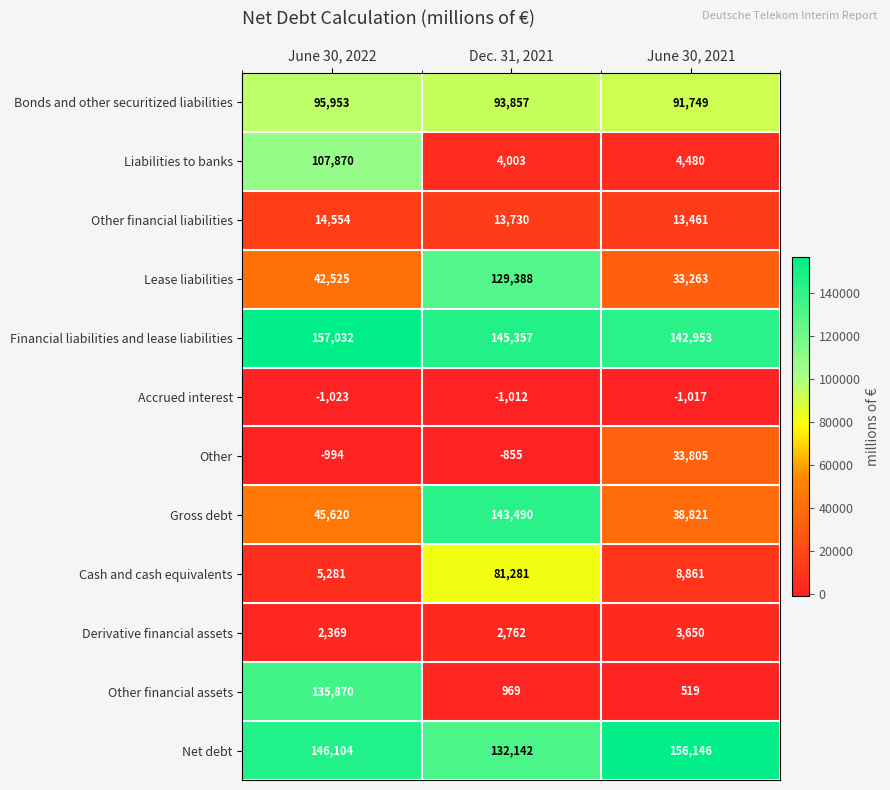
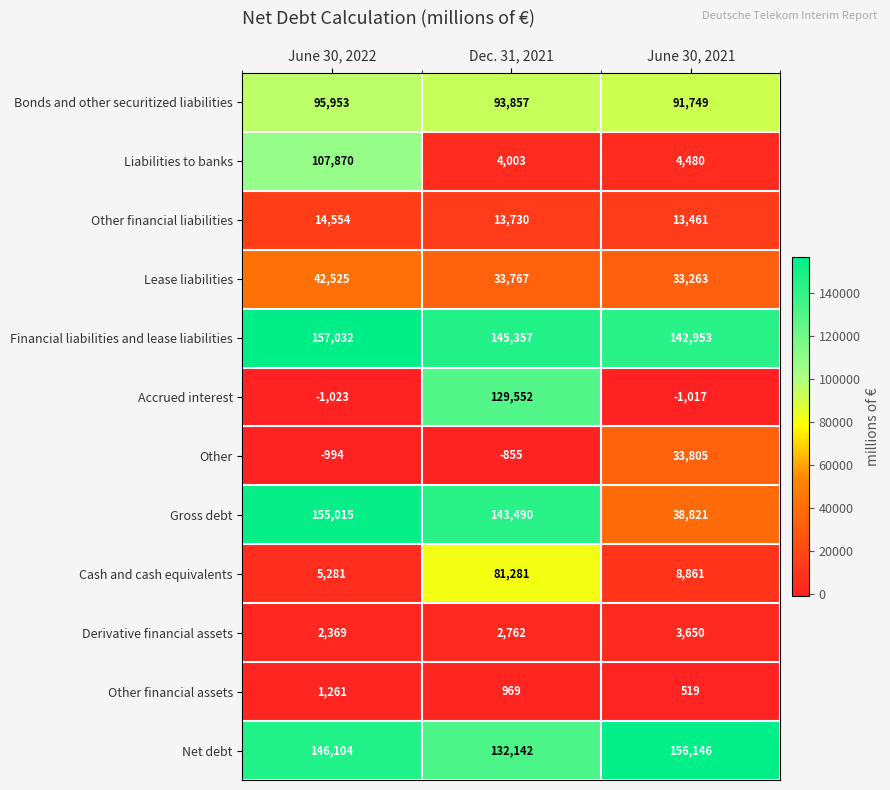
  {
    "Bonds and other securitized liabilities": {
      "June 30, 2022": "95,953",
      "Dec. 31, 2021": "93,857",
      "June 30, 2021": "91,749"
    },
    "Liabilities to banks": {
      "June 30, 2022": "107,870",
      "Dec. 31, 2021": "4,003",
      "June 30, 2021": "4,480"
    },
    "Other financial liabilities": {
      "June 30, 2022": "14,554",
      "Dec. 31, 2021": "13,730",
      "June 30, 2021": "13,461"
    },
    "Lease liabilities": {
      "June 30, 2022": "42,525",
-     "Dec. 31, 2021": "129,388",
+     "Dec. 31, 2021": "33,767",
      "June 30, 2021": "33,263"
    },
    "Financial liabilities and lease liabilities": {
      "June 30, 2022": "157,032",
      "Dec. 31, 2021": "145,357",
      "June 30, 2021": "142,953"
    },
    "Accrued interest": {
      "June 30, 2022": "-1,023",
-     "Dec. 31, 2021": "-1,012",
+     "Dec. 31, 2021": "129,552",
      "June 30, 2021": "-1,017"
    },
    "Other": {
      "June 30, 2022": "-994",
      "Dec. 31, 2021": "-855",
      "June 30, 2021": "33,805"
    },
    "Gross debt": {
-     "June 30, 2022": "45,620",
+     "June 30, 2022": "155,015",
      "Dec. 31, 2021": "143,490",
      "June 30, 2021": "38,821"
    },
    "Cash and cash equivalents": {
      "June 30, 2022": "5,281",
      "Dec. 31, 2021": "81,281",
      "June 30, 2021": "8,861"
    },
    "Derivative financial assets": {
      "June 30, 2022": "2,369",
      "Dec. 31, 2021": "2,762",
      "June 30, 2021": "3,650"
    },
    "Other financial assets": {
-     "June 30, 2022": "135,870",
+     "June 30, 2022": "1,261",
      "Dec. 31, 2021": "969",
      "June 30, 2021": "519"
    },
    "Net debt": {
      "June 30, 2022": "146,104",
      "Dec. 31, 2021": "132,142",
      "June 30, 2021": "156,146"
    }
  }
